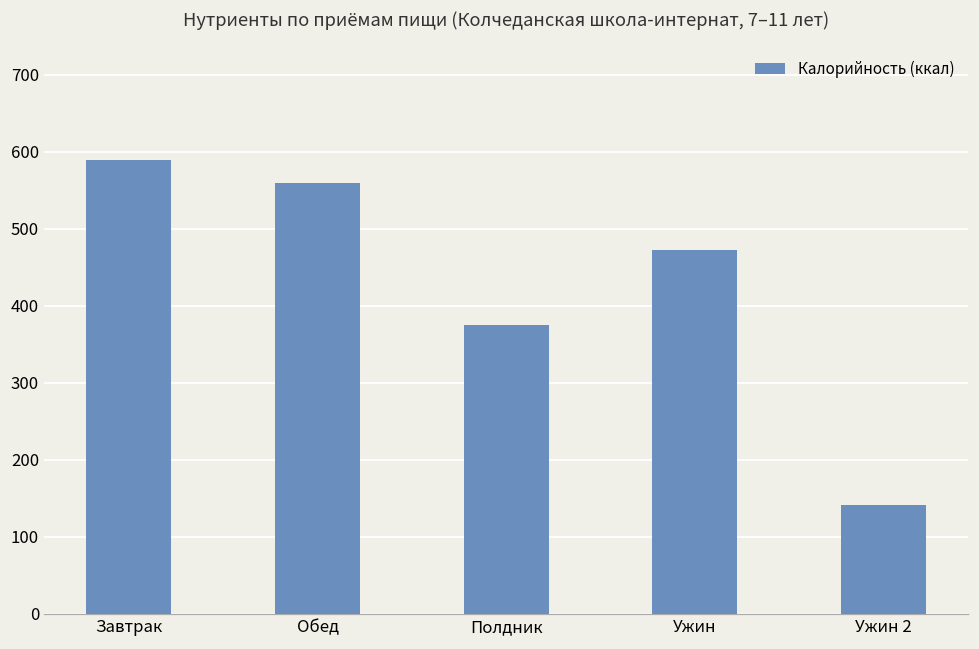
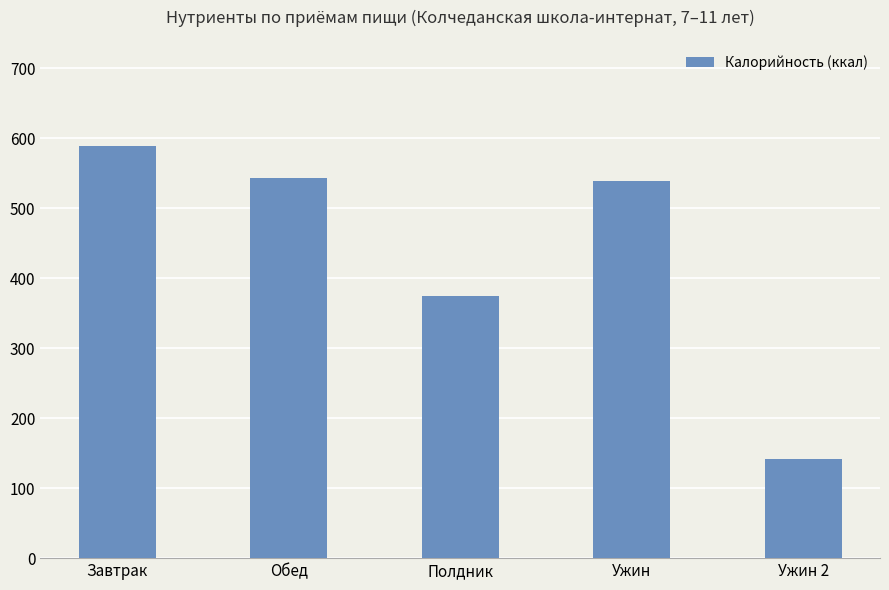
  {
    "Завтрак": 590,
-   "Обед": 560,
+   "Обед": 540,
    "Полдник": 380,
-   "Ужин": 470,
+   "Ужин": 540,
    "Ужин 2": 140
  }
